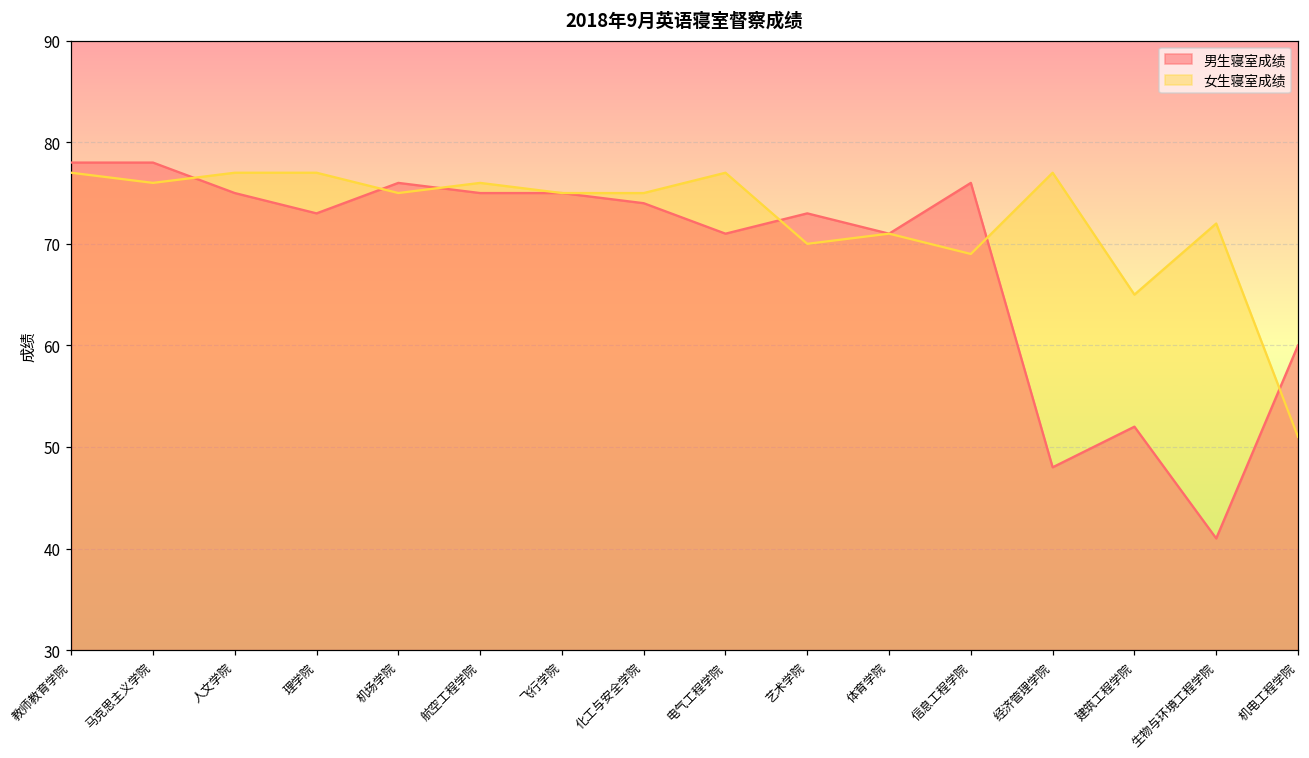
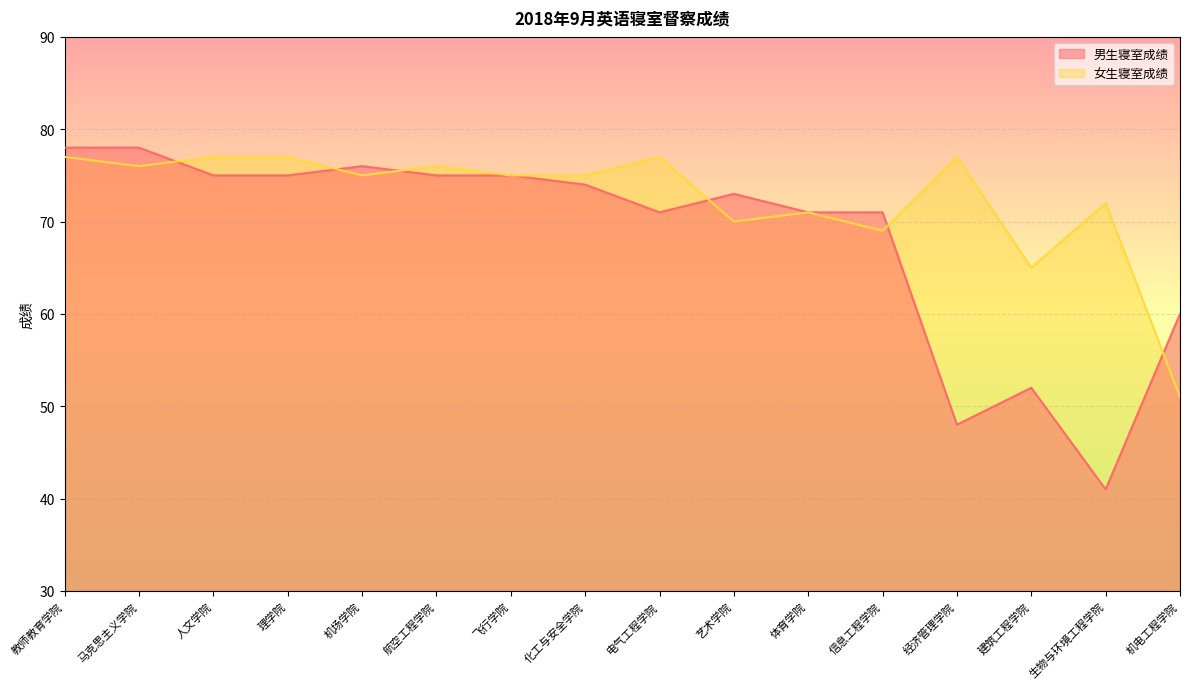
  {
    "男生寝室成绩": {
      "教师教育学院": 78,
      "马克思主义学院": 78,
      "人文学院": 75,
-     "理学院": 73,
+     "理学院": 75,
      "机场学院": 76,
      "航空工程学院": 75,
      "化工与安全学院": 74,
      "电气工程学院": 71,
      "艺术学院": 73,
-     "信息工程学院": 76,
+     "信息工程学院": 71,
      "经济管理学院": 48,
      "建筑工程学院": 52,
      "生物与环境工程学院": 41,
      "机电工程学院": 60
    },
    "女生寝室成绩": {
      "教师教育学院": 77,
      "马克思主义学院": 76,
      "人文学院": 77,
      "理学院": 77,
      "机场学院": 75,
      "航空工程学院": 76,
      "化工与安全学院": 75,
      "电气工程学院": 77,
      "艺术学院": 70,
      "信息工程学院": 69,
      "经济管理学院": 77,
      "建筑工程学院": 65,
      "生物与环境工程学院": 72,
      "机电工程学院": 51
    }
  }
